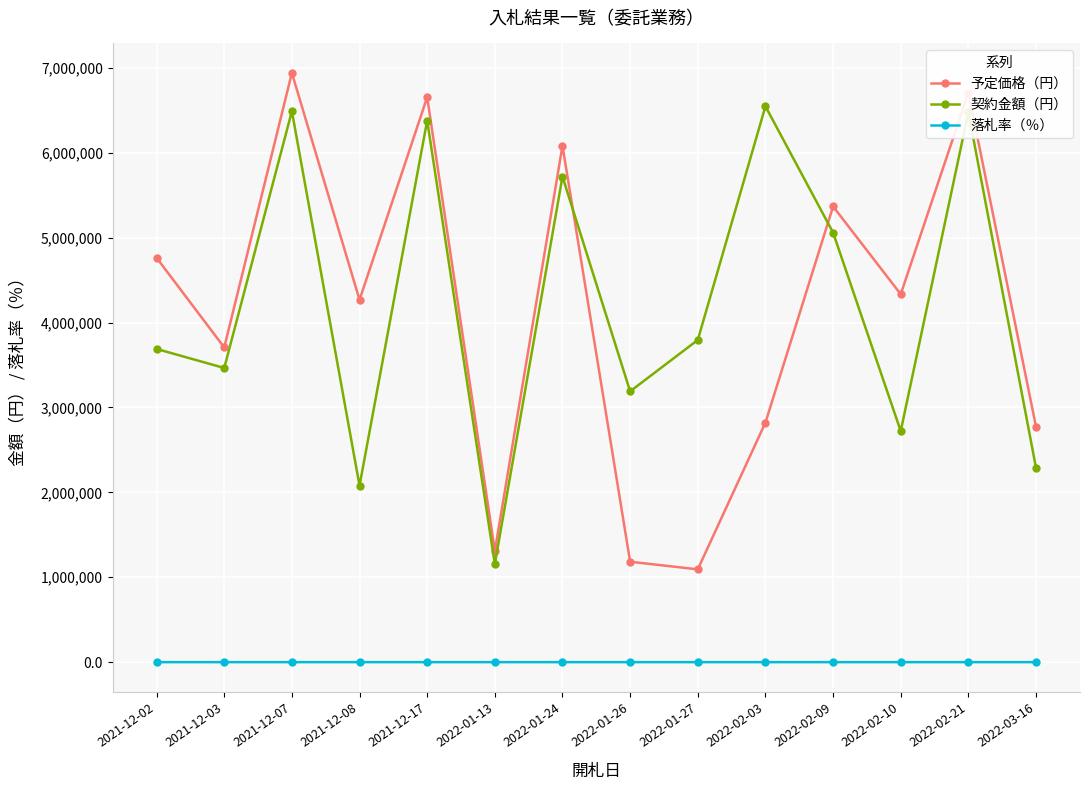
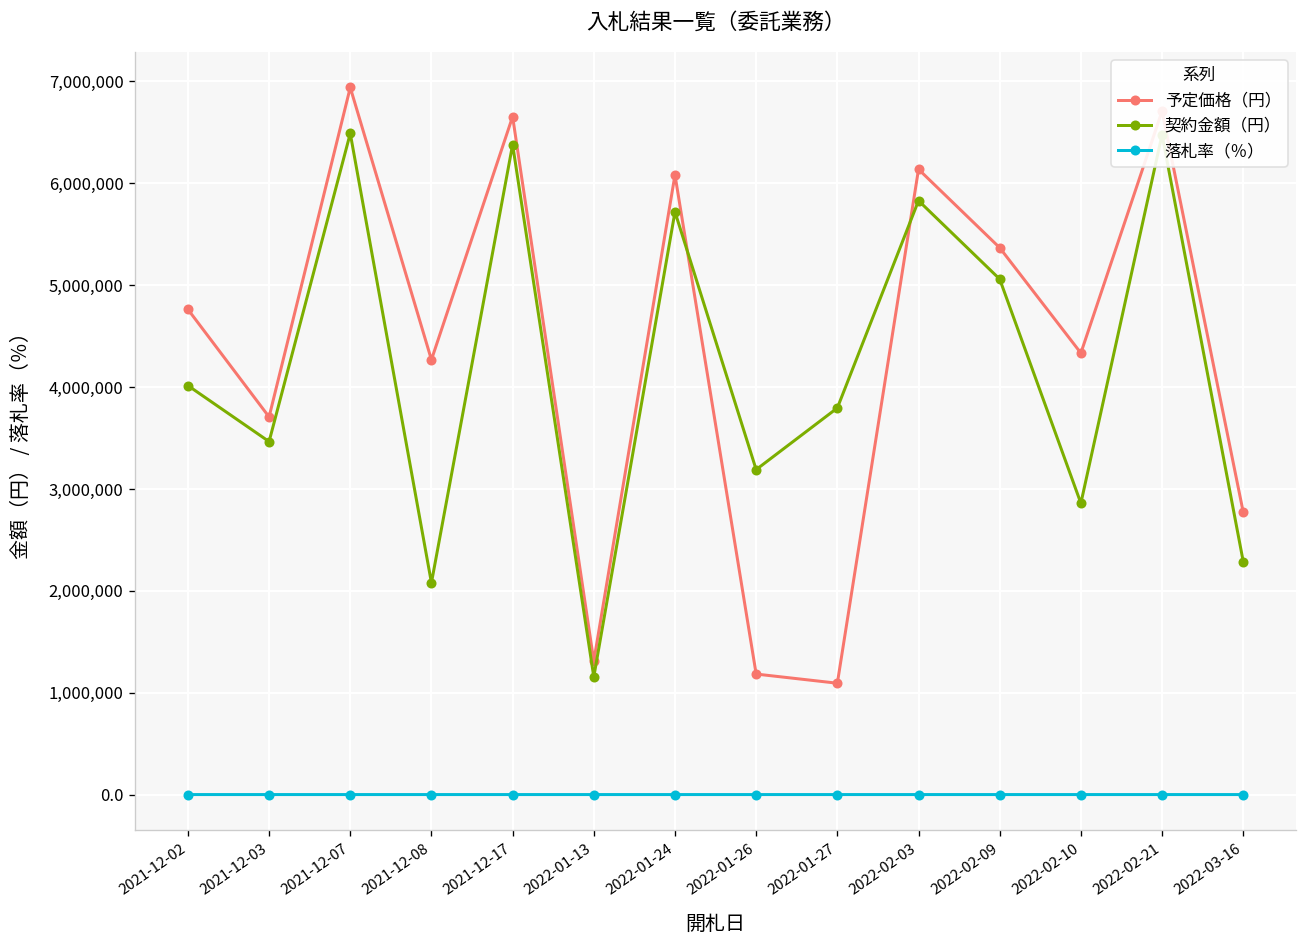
  {
    "予定価格（円）": {
      "2021-12-02": "4,800,000",
      "2021-12-03": "3,700,000",
      "2021-12-07": "6,900,000",
      "2021-12-08": "4,300,000",
      "2021-12-17": "6,700,000",
      "2022-01-13": "1,300,000",
      "2022-01-24": "6,100,000",
      "2022-01-26": "1,200,000",
      "2022-01-27": "1,100,000",
-     "2022-02-03": "2,800,000",
+     "2022-02-03": "6,100,000",
      "2022-02-09": "5,400,000",
      "2022-02-10": "4,300,000",
      "2022-03-16": "2,800,000"
    },
    "契約金額（円）": {
-     "2021-12-02": "3,700,000",
+     "2021-12-02": "4,000,000",
      "2021-12-03": "3,500,000",
      "2021-12-07": "6,500,000",
      "2021-12-08": "2,100,000",
      "2021-12-17": "6,400,000",
      "2022-01-13": "1,200,000",
      "2022-01-24": "5,700,000",
      "2022-01-26": "3,200,000",
      "2022-01-27": "3,800,000",
-     "2022-02-03": "6,500,000",
+     "2022-02-03": "5,800,000",
      "2022-02-09": "5,100,000",
-     "2022-02-10": "2,700,000",
+     "2022-02-10": "2,900,000",
      "2022-03-16": "2,300,000"
    },
    "落札率（％）": {
      "2021-12-02": "0",
      "2021-12-03": "0",
      "2021-12-07": "0",
      "2021-12-08": "0",
      "2021-12-17": "0",
      "2022-01-13": "0",
      "2022-01-24": "0",
      "2022-01-26": "0",
      "2022-01-27": "0",
      "2022-02-03": "0",
      "2022-02-09": "0",
      "2022-02-10": "0",
      "2022-02-21": "0",
      "2022-03-16": "0"
    }
  }
